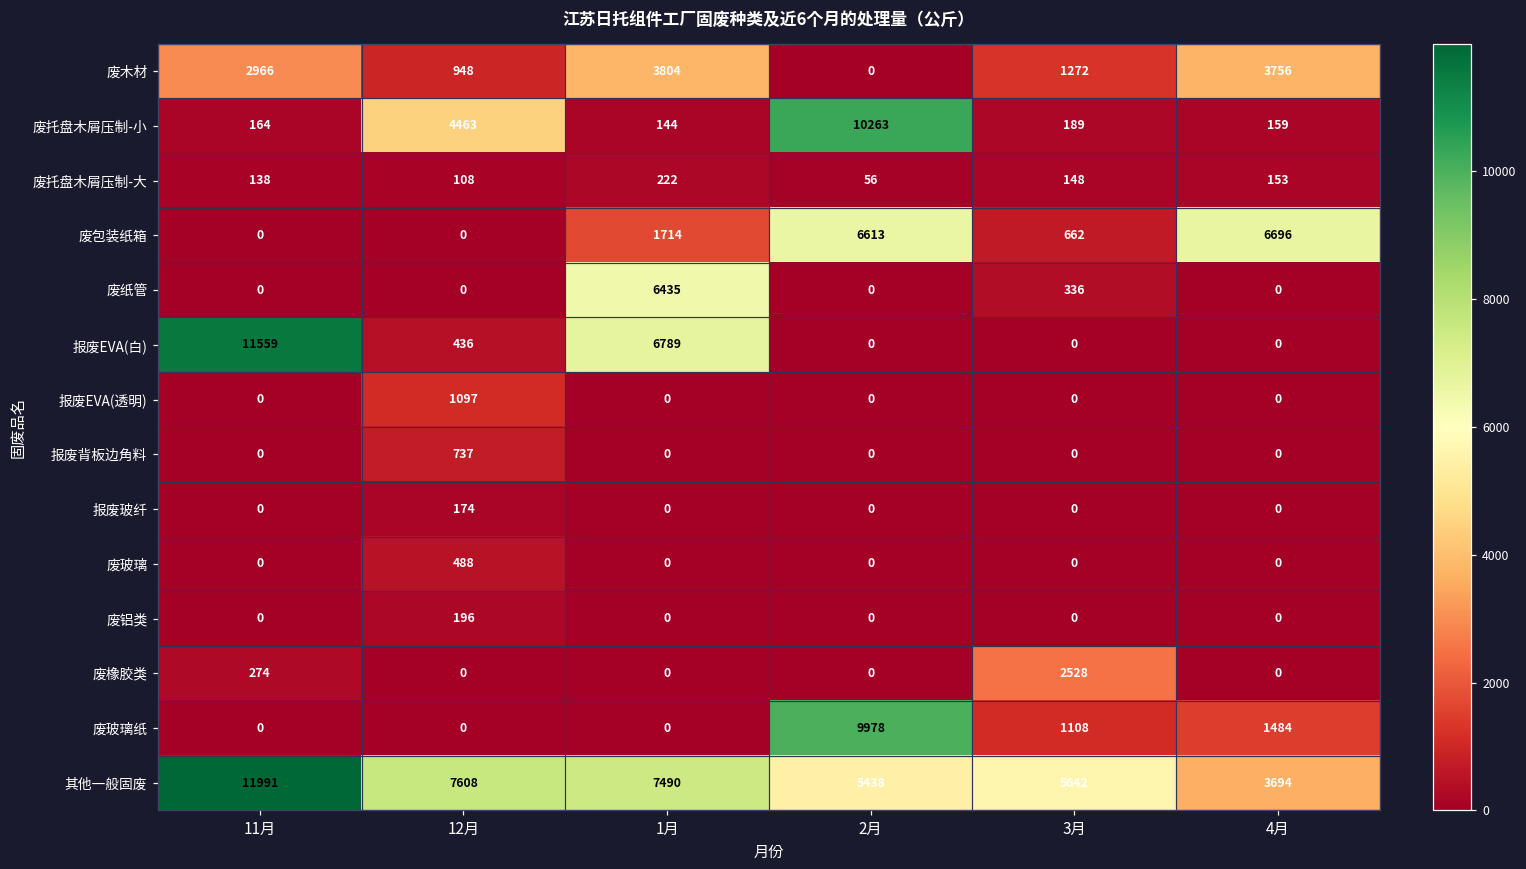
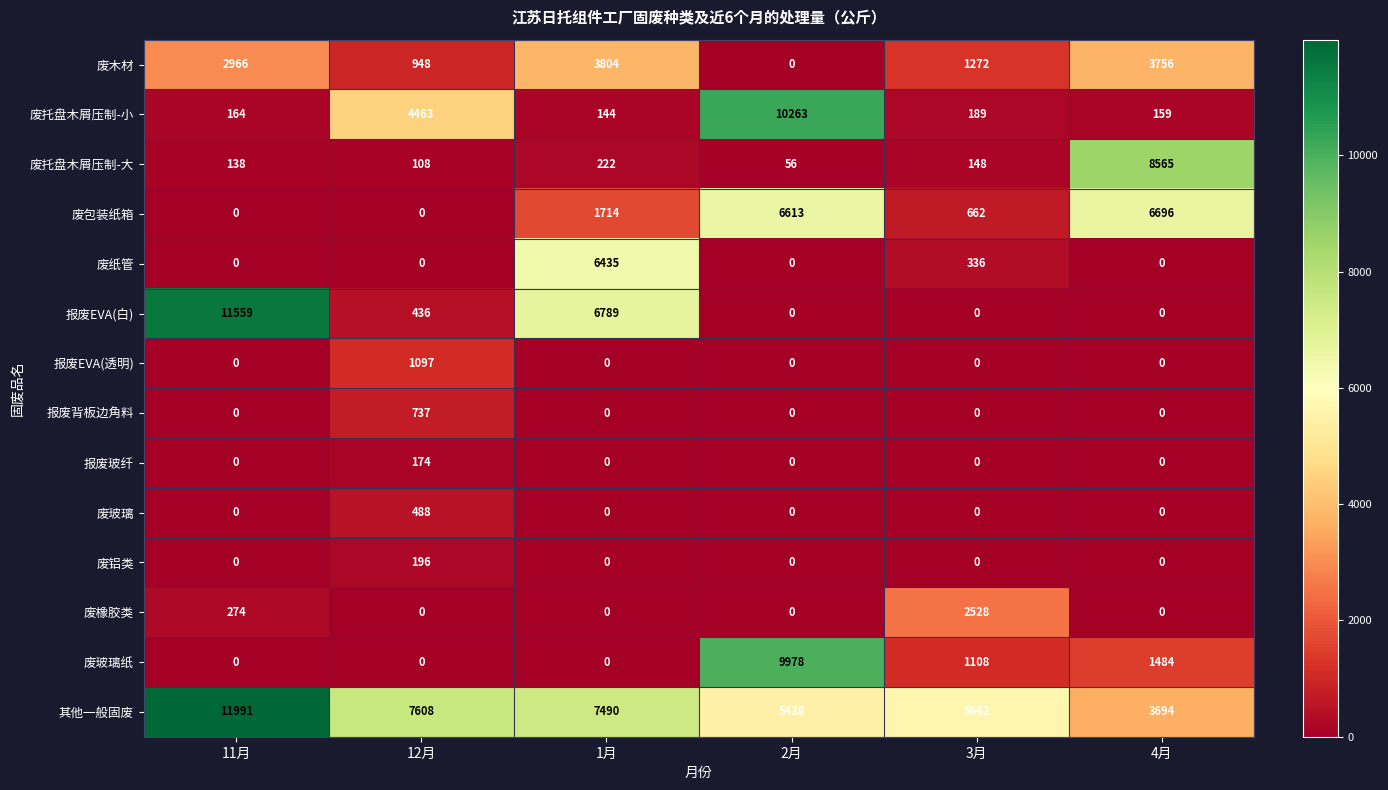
  {
    "废木材": {
      "11月": 2966,
      "12月": 948,
      "1月": 3804,
      "2月": 0,
      "3月": 1272,
      "4月": 3756
    },
    "废托盘木屑压制-小": {
      "11月": 164,
      "12月": 4463,
      "1月": 144,
      "2月": 10263,
      "3月": 189,
      "4月": 159
    },
    "废托盘木屑压制-大": {
      "11月": 138,
      "12月": 108,
      "1月": 222,
      "2月": 56,
      "3月": 148,
-     "4月": 153
+     "4月": 8565
    },
    "废包装纸箱": {
      "11月": 0,
      "12月": 0,
      "1月": 1714,
      "2月": 6613,
      "3月": 662,
      "4月": 6696
    },
    "废纸管": {
      "11月": 0,
      "12月": 0,
      "1月": 6435,
      "2月": 0,
      "3月": 336,
      "4月": 0
    },
    "报废EVA(白)": {
      "11月": 11559,
      "12月": 436,
      "1月": 6789,
      "2月": 0,
      "3月": 0,
      "4月": 0
    },
    "报废EVA(透明)": {
      "11月": 0,
      "12月": 1097,
      "1月": 0,
      "2月": 0,
      "3月": 0,
      "4月": 0
    },
    "报废背板边角料": {
      "11月": 0,
      "12月": 737,
      "1月": 0,
      "2月": 0,
      "3月": 0,
      "4月": 0
    },
    "报废玻纤": {
      "11月": 0,
      "12月": 174,
      "1月": 0,
      "2月": 0,
      "3月": 0,
      "4月": 0
    },
    "废玻璃": {
      "11月": 0,
      "12月": 488,
      "1月": 0,
      "2月": 0,
      "3月": 0,
      "4月": 0
    },
    "废铝类": {
      "11月": 0,
      "12月": 196,
      "1月": 0,
      "2月": 0,
      "3月": 0,
      "4月": 0
    },
    "废橡胶类": {
      "11月": 274,
      "12月": 0,
      "1月": 0,
      "2月": 0,
      "3月": 2528,
      "4月": 0
    },
    "废玻璃纸": {
      "11月": 0,
      "12月": 0,
      "1月": 0,
      "2月": 9978,
      "3月": 1108,
      "4月": 1484
    },
    "其他一般固废": {
      "11月": 11991,
      "12月": 7608,
      "1月": 7490,
      "2月": 5438,
      "3月": 5642,
      "4月": 3694
    }
  }
